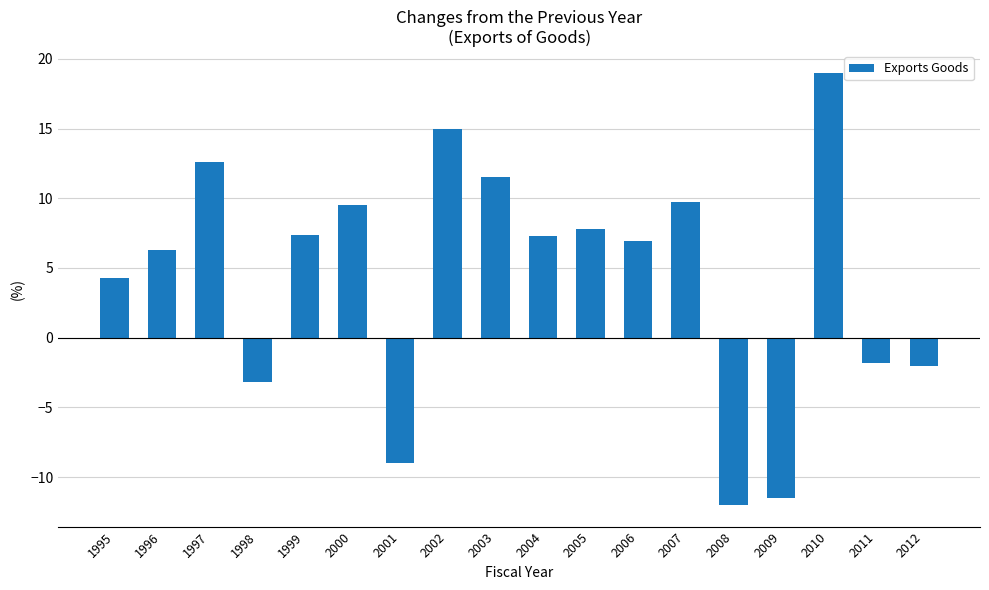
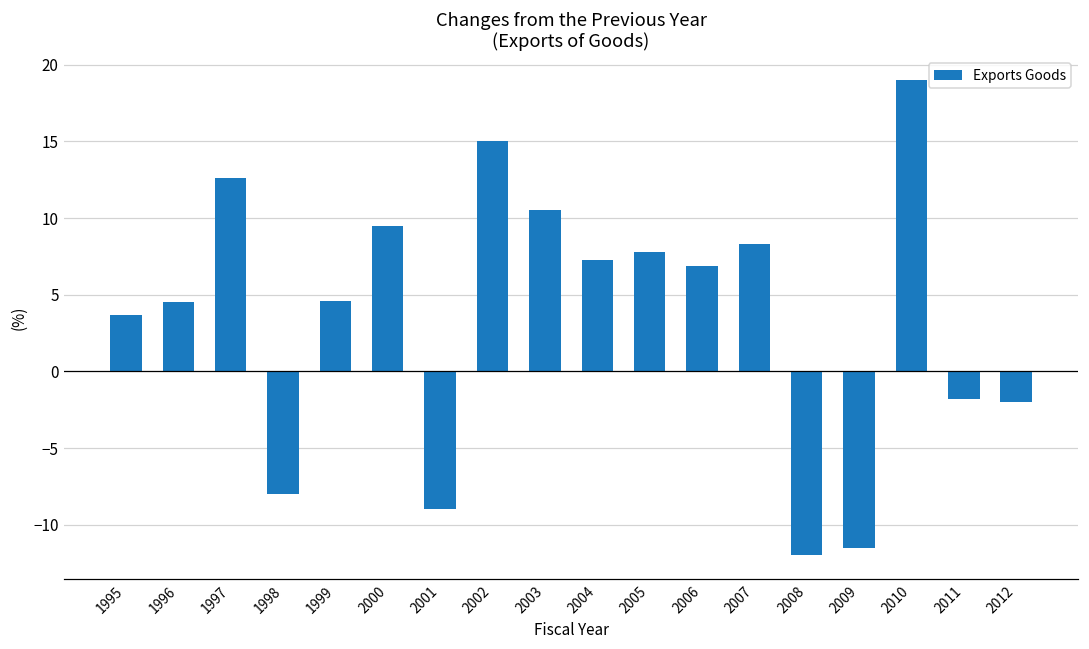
  {
-   "1995": 4.3,
-   "1996": 6.3,
+   "1995": 3.7,
+   "1996": 4.5,
    "1997": 12.6,
-   "1998": -3.2,
-   "1999": 7.4,
+   "1998": -8.0,
+   "1999": 4.6,
    "2000": 9.5,
    "2001": -9.0,
    "2002": 15.0,
-   "2003": 11.5,
+   "2003": 10.5,
    "2004": 7.3,
    "2005": 7.8,
    "2006": 6.9,
-   "2007": 9.7,
+   "2007": 8.3,
    "2008": -12.0,
    "2009": -11.5,
    "2010": 19.0,
    "2011": -1.8,
    "2012": -2.0
  }
